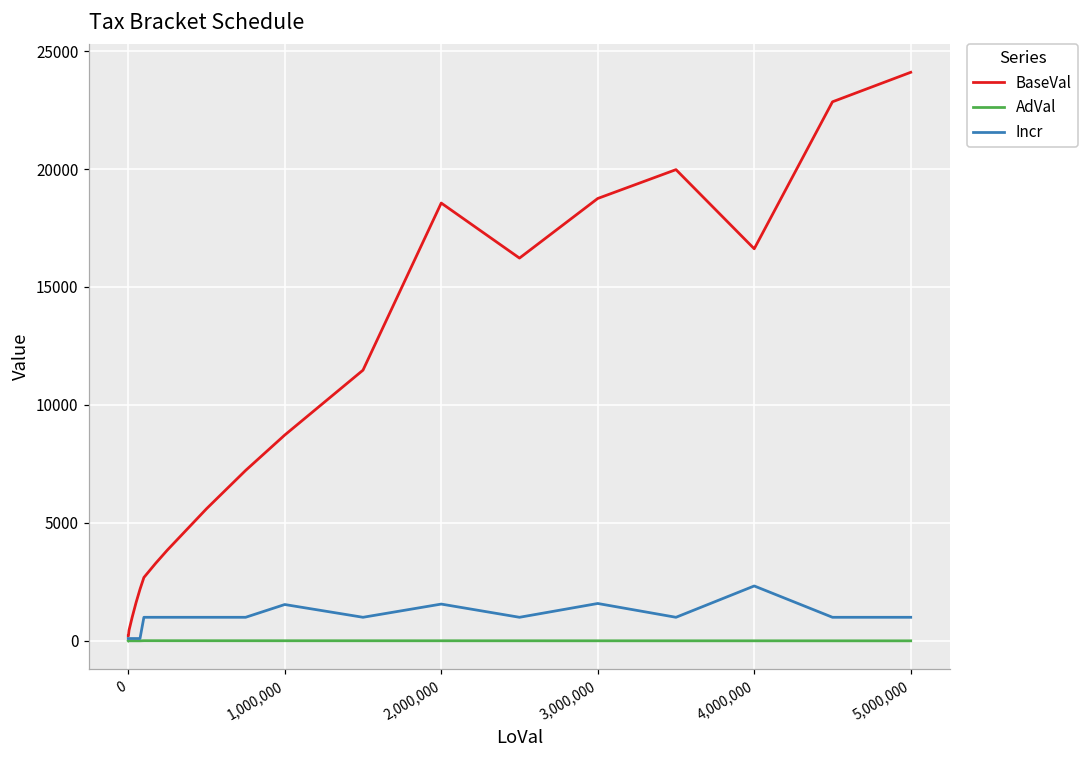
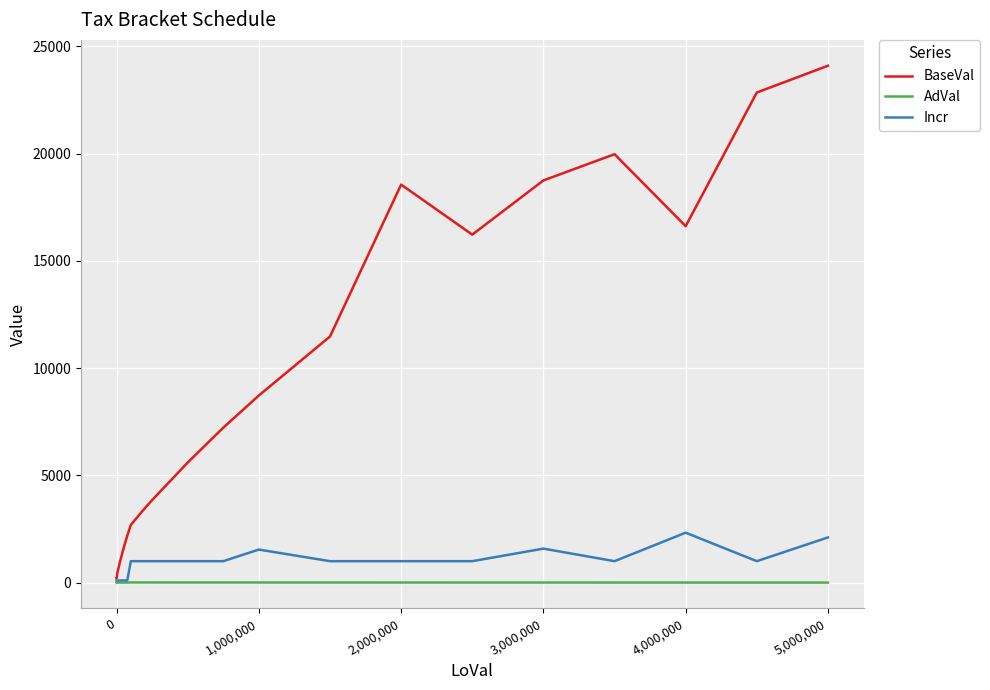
  {
    "BaseVal": {
      "1,000,000": 8700,
      "2,000,000": 18600,
      "3,000,000": 18800,
      "4,000,000": 16600,
      "5,000,000": 24100
    },
    "AdVal": {
      "1,000,000": 0,
      "2,000,000": 0,
      "3,000,000": 0,
      "4,000,000": 0,
      "5,000,000": 0
    },
    "Incr": {
      "1,000,000": 1500,
-     "2,000,000": 1600,
+     "2,000,000": 1000,
      "3,000,000": 1600,
      "4,000,000": 2300,
-     "5,000,000": 1000
+     "5,000,000": 2100
    }
  }
